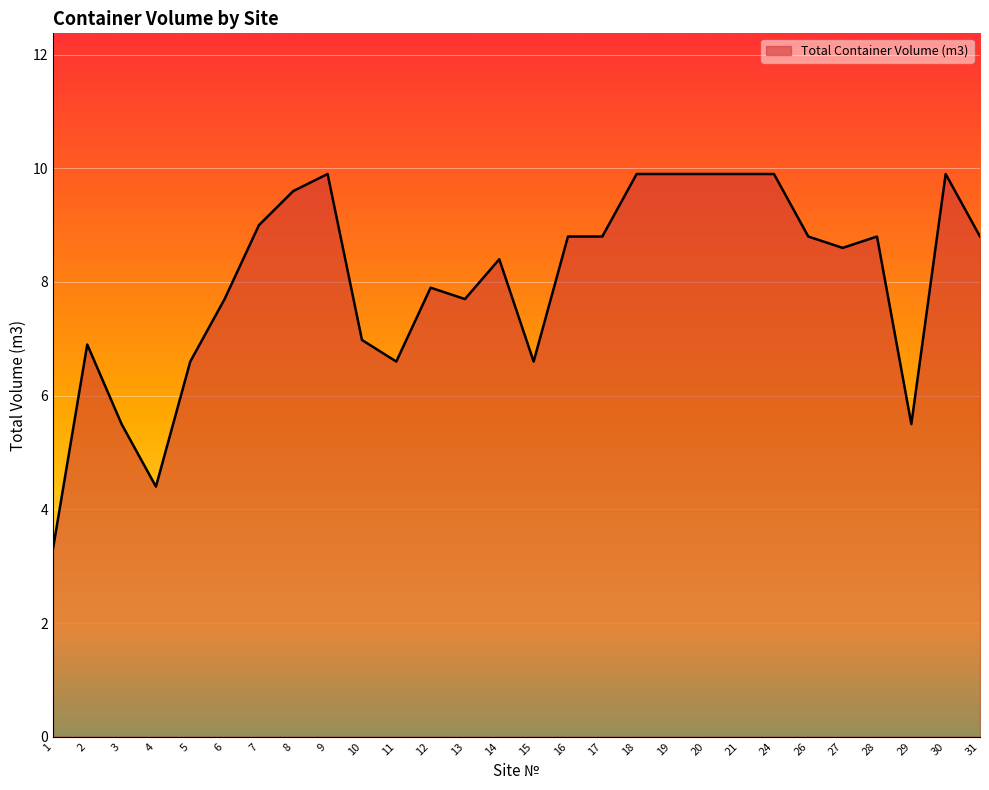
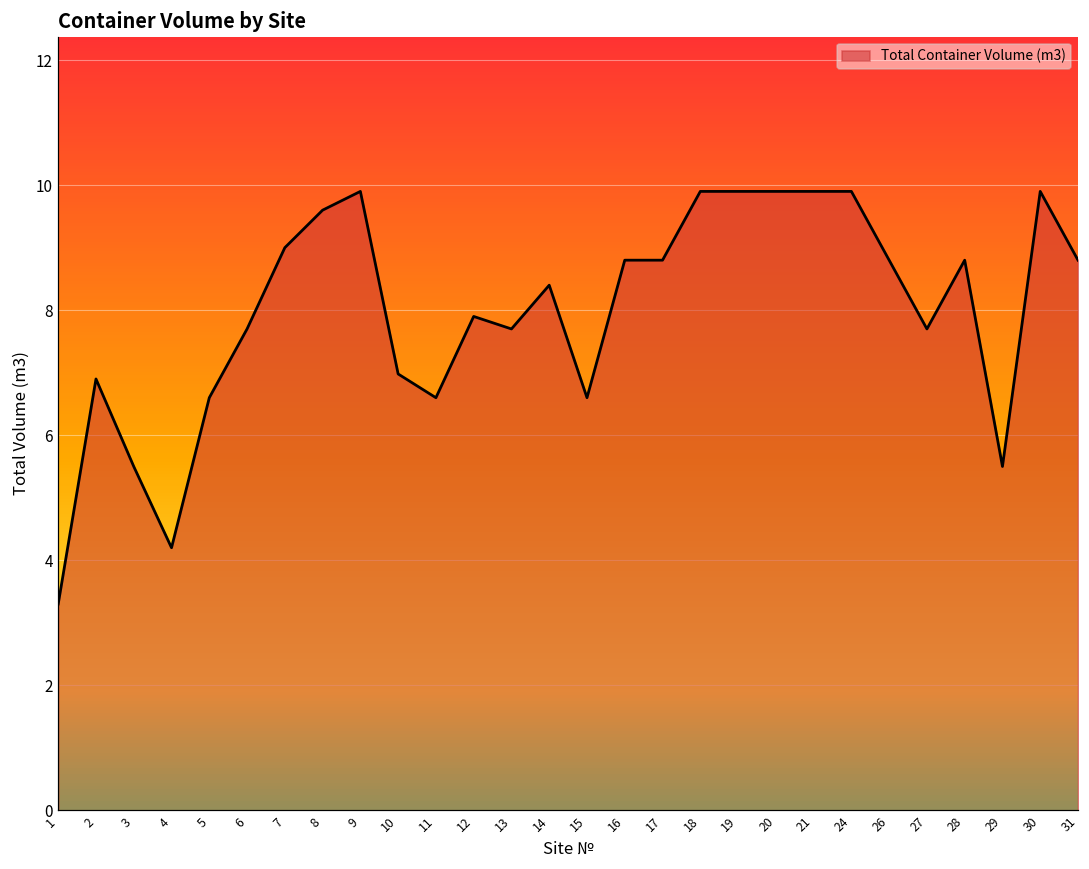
  {
    "1": 3.3,
    "2": 6.9,
    "3": 5.5,
-   "4": 4.4,
+   "4": 4.2,
    "5": 6.6,
    "6": 7.7,
    "7": 9.0,
    "8": 9.6,
    "9": 9.9,
    "10": 7.0,
    "11": 6.6,
    "12": 7.9,
    "13": 7.7,
    "14": 8.4,
    "15": 6.6,
    "16": 8.8,
    "17": 8.8,
    "18": 9.9,
    "19": 9.9,
    "20": 9.9,
    "21": 9.9,
    "24": 9.9,
    "26": 8.8,
-   "27": 8.6,
+   "27": 7.7,
    "28": 8.8,
    "29": 5.5,
    "30": 9.9,
    "31": 8.8
  }
